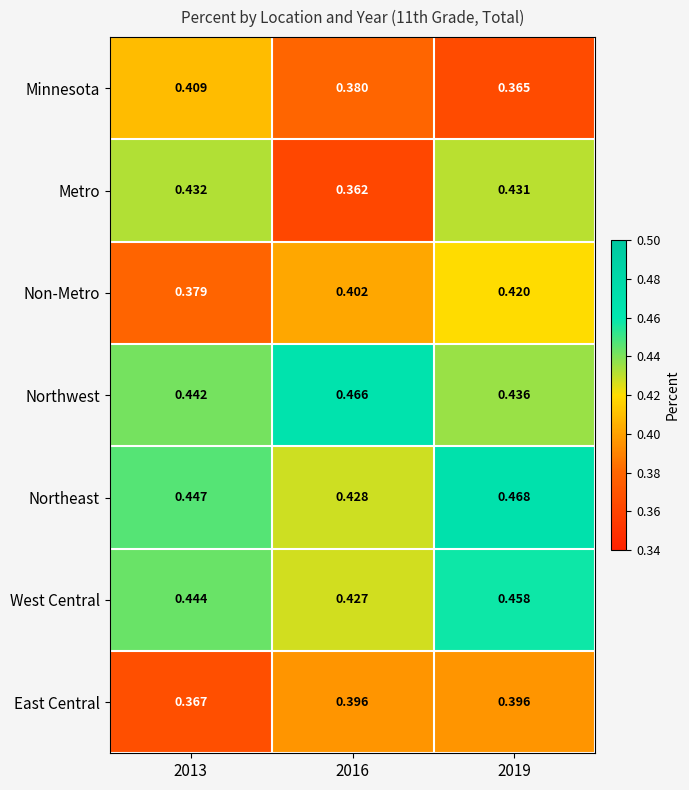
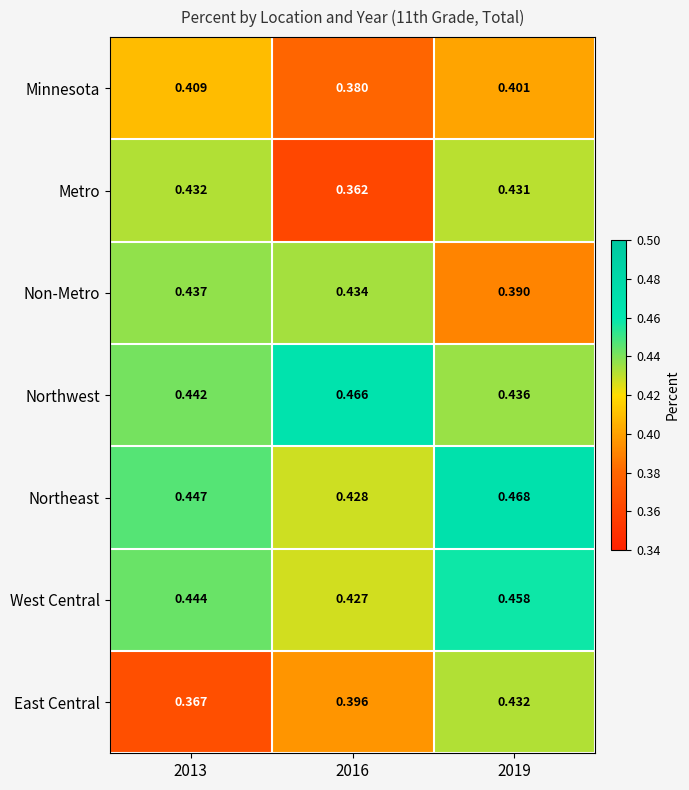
  {
    "Minnesota": {
      "2013": 0.409,
      "2016": 0.380,
-     "2019": 0.365
+     "2019": 0.401
    },
    "Metro": {
      "2013": 0.432,
      "2016": 0.362,
      "2019": 0.431
    },
    "Non-Metro": {
-     "2013": 0.379,
-     "2016": 0.402,
-     "2019": 0.420
+     "2013": 0.437,
+     "2016": 0.434,
+     "2019": 0.390
    },
    "Northwest": {
      "2013": 0.442,
      "2016": 0.466,
      "2019": 0.436
    },
    "Northeast": {
      "2013": 0.447,
      "2016": 0.428,
      "2019": 0.468
    },
    "West Central": {
      "2013": 0.444,
      "2016": 0.427,
      "2019": 0.458
    },
    "East Central": {
      "2013": 0.367,
      "2016": 0.396,
-     "2019": 0.396
+     "2019": 0.432
    }
  }
